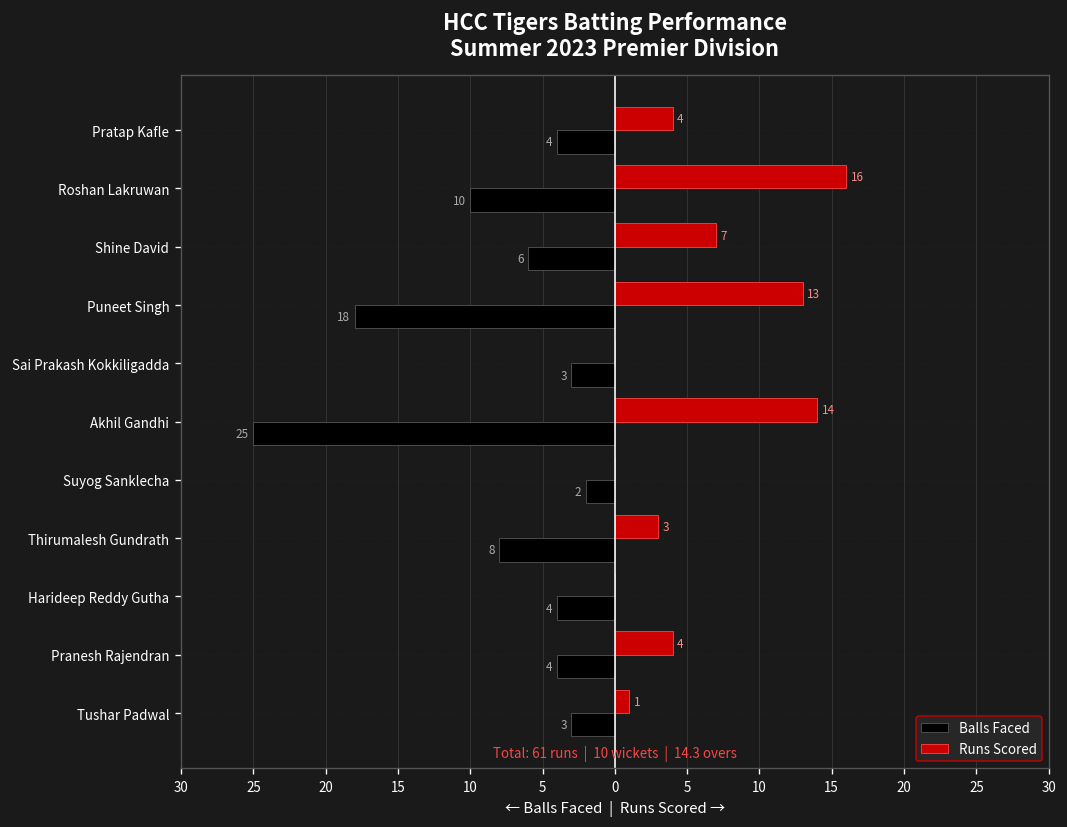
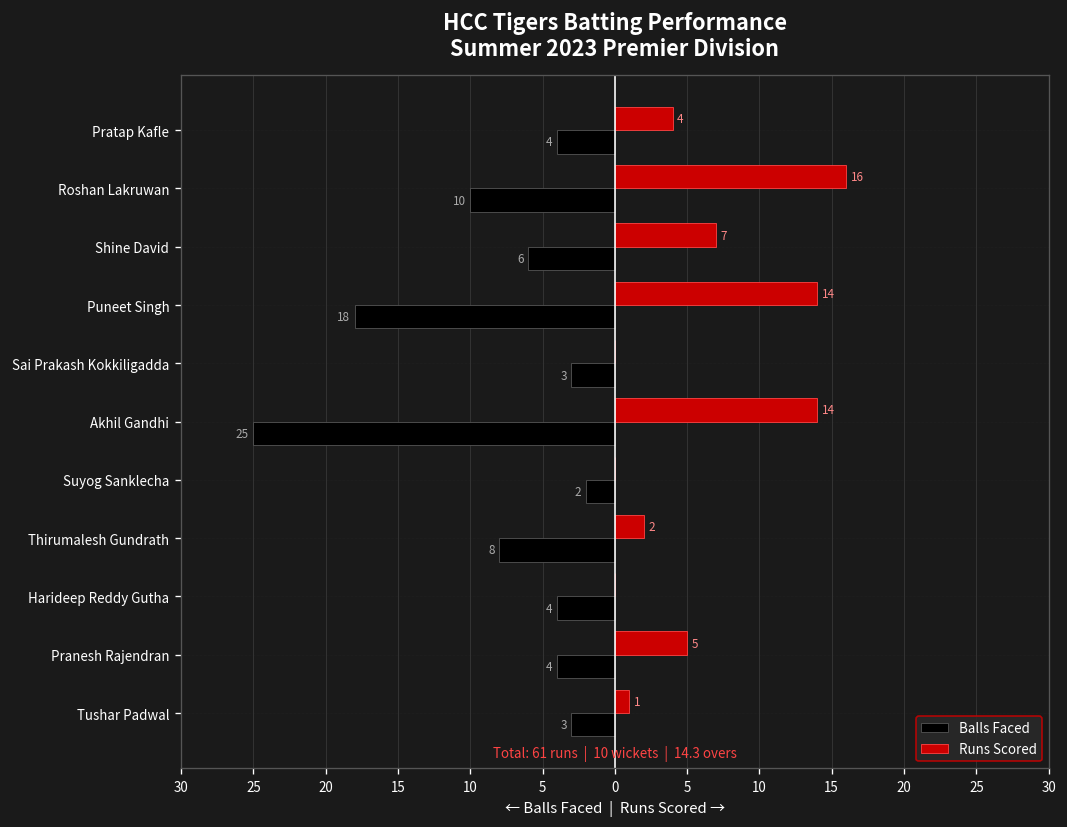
  {
    "Runs Scored": {
      "Pratap Kafle": 4,
      "Roshan Lakruwan": 16,
      "Shine David": 7,
-     "Puneet Singh": 13,
+     "Puneet Singh": 14,
      "Akhil Gandhi": 14,
-     "Thirumalesh Gundrath": 3,
-     "Pranesh Rajendran": 4,
+     "Thirumalesh Gundrath": 2,
+     "Pranesh Rajendran": 5,
      "Tushar Padwal": 1
    }
  }
